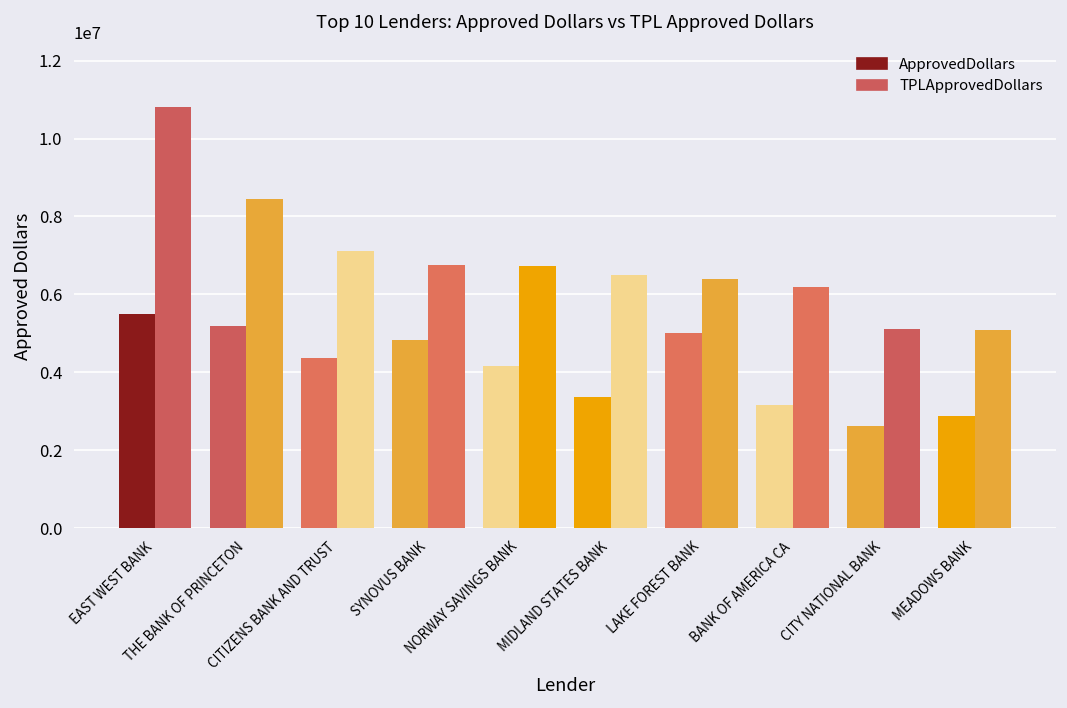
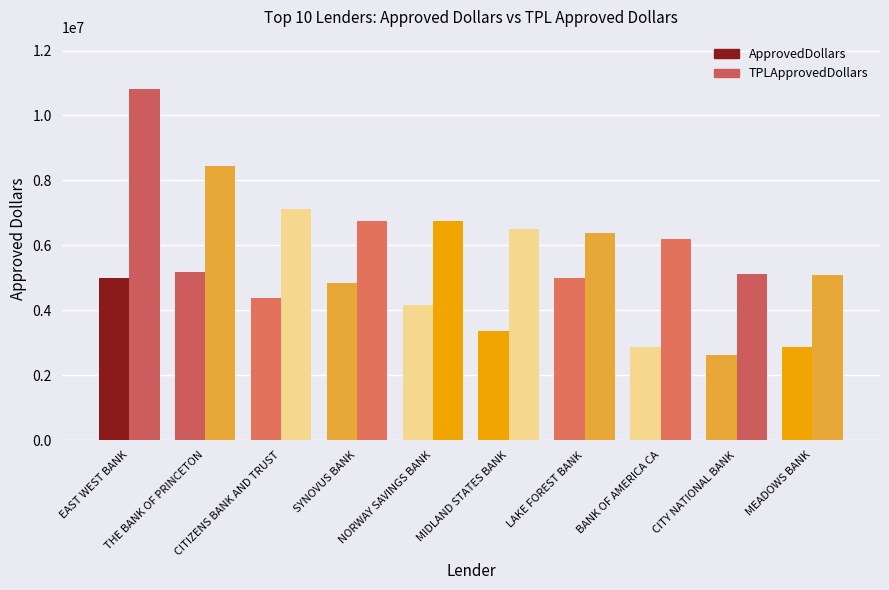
  {
    "ApprovedDollars": {
-     "EAST WEST BANK": 5500000,
+     "EAST WEST BANK": 5000000,
      "THE BANK OF PRINCETON": 5200000,
      "CITIZENS BANK AND TRUST": 4400000,
      "SYNOVUS BANK": 4800000,
      "NORWAY SAVINGS BANK": 4200000,
      "MIDLAND STATES BANK": 3400000,
      "LAKE FOREST BANK": 5000000,
-     "BANK OF AMERICA CA": 3200000,
+     "BANK OF AMERICA CA": 2900000,
      "CITY NATIONAL BANK": 2600000,
      "MEADOWS BANK": 2900000
    },
    "TPLApprovedDollars": {
      "EAST WEST BANK": 10800000,
      "THE BANK OF PRINCETON": 8500000,
      "CITIZENS BANK AND TRUST": 7100000,
      "SYNOVUS BANK": 6800000,
      "NORWAY SAVINGS BANK": 6700000,
      "MIDLAND STATES BANK": 6500000,
      "LAKE FOREST BANK": 6400000,
      "BANK OF AMERICA CA": 6200000,
      "CITY NATIONAL BANK": 5100000,
      "MEADOWS BANK": 5100000
    }
  }
